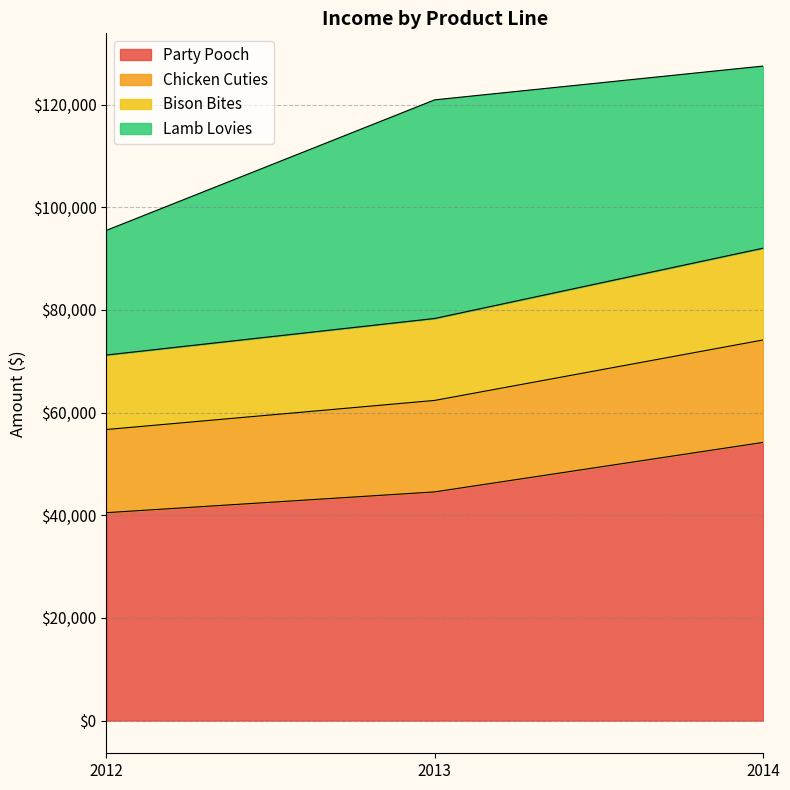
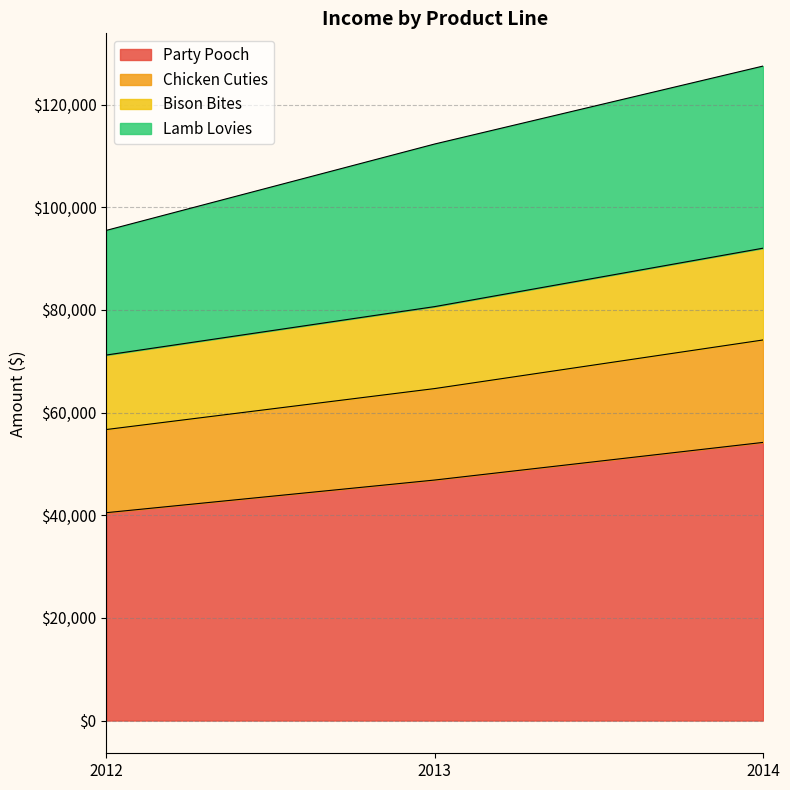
  {
    "Party Pooch": {
      "2012": "$41,000",
-     "2013": "$45,000",
+     "2013": "$47,000",
      "2014": "$54,000"
    },
    "Lamb Lovies": {
      "2012": "$24,000",
-     "2013": "$43,000",
+     "2013": "$32,000",
      "2014": "$35,000"
    }
  }
